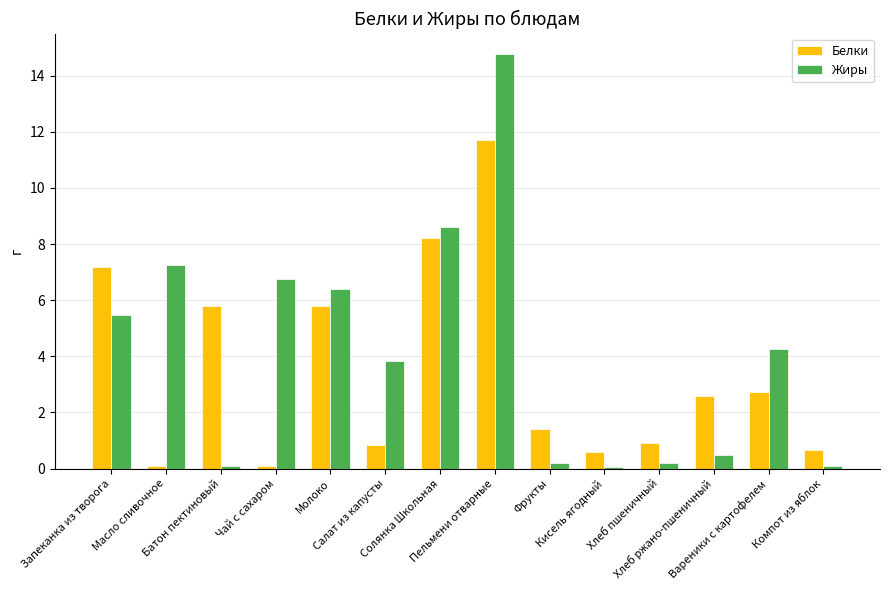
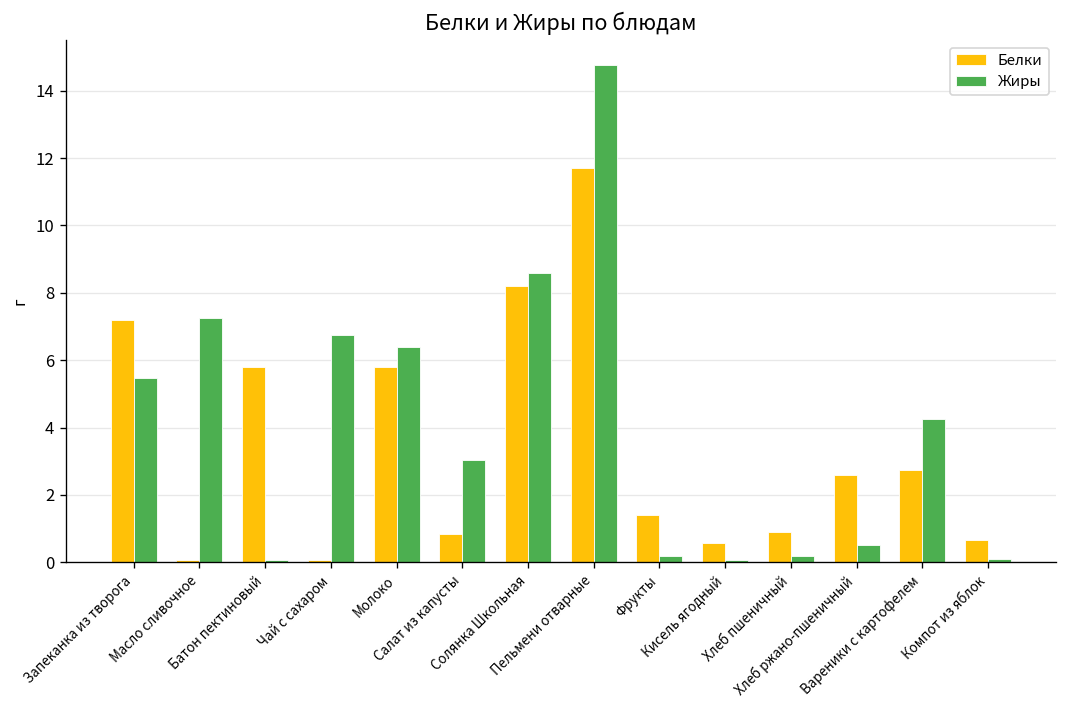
  {
    "Белки": {
      "Запеканка из творога": 7.2,
      "Батон пектиновый": 5.8,
      "Молоко": 5.8,
      "Салат из капусты": 0.9,
      "Солянка Школьная": 8.2,
      "Пельмени отварные": 11.7,
      "Фрукты": 1.4,
      "Кисель ягодный": 0.6,
      "Хлеб пшеничный": 0.9,
      "Хлеб ржано-пшеничный": 2.6,
      "Вареники с картофелем": 2.7,
      "Компот из яблок": 0.7
    },
    "Жиры": {
      "Запеканка из творога": 5.5,
      "Масло сливочное": 7.3,
      "Чай с сахаром": 6.7,
      "Молоко": 6.4,
-     "Салат из капусты": 3.8,
+     "Салат из капусты": 3.1,
      "Солянка Школьная": 8.6,
      "Пельмени отварные": 14.8,
      "Фрукты": 0.2,
      "Хлеб пшеничный": 0.2,
      "Хлеб ржано-пшеничный": 0.5,
      "Вареники с картофелем": 4.3,
      "Компот из яблок": 0.1
    }
  }
